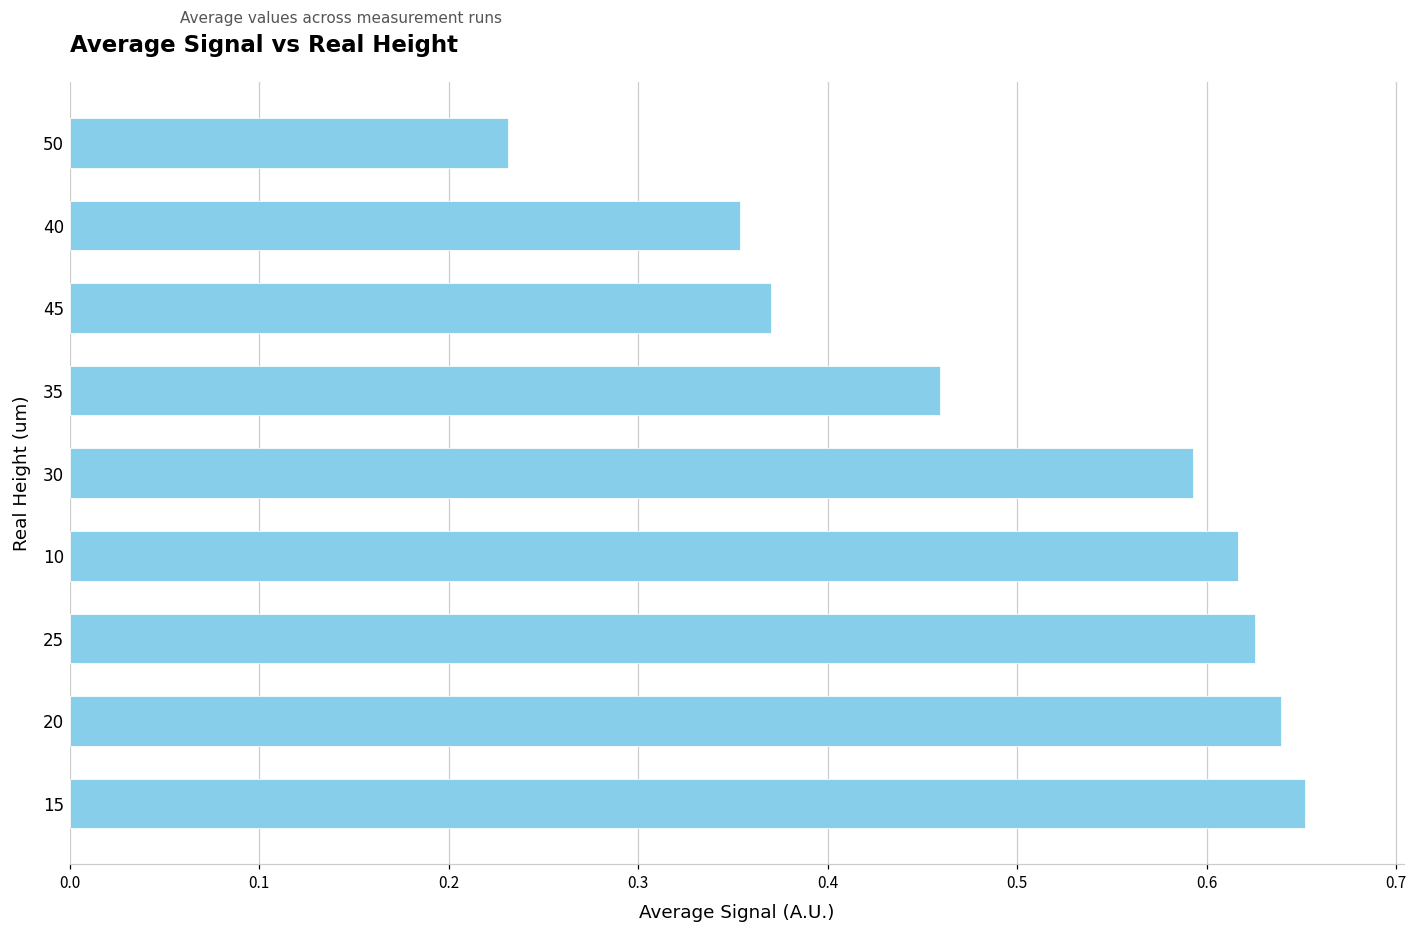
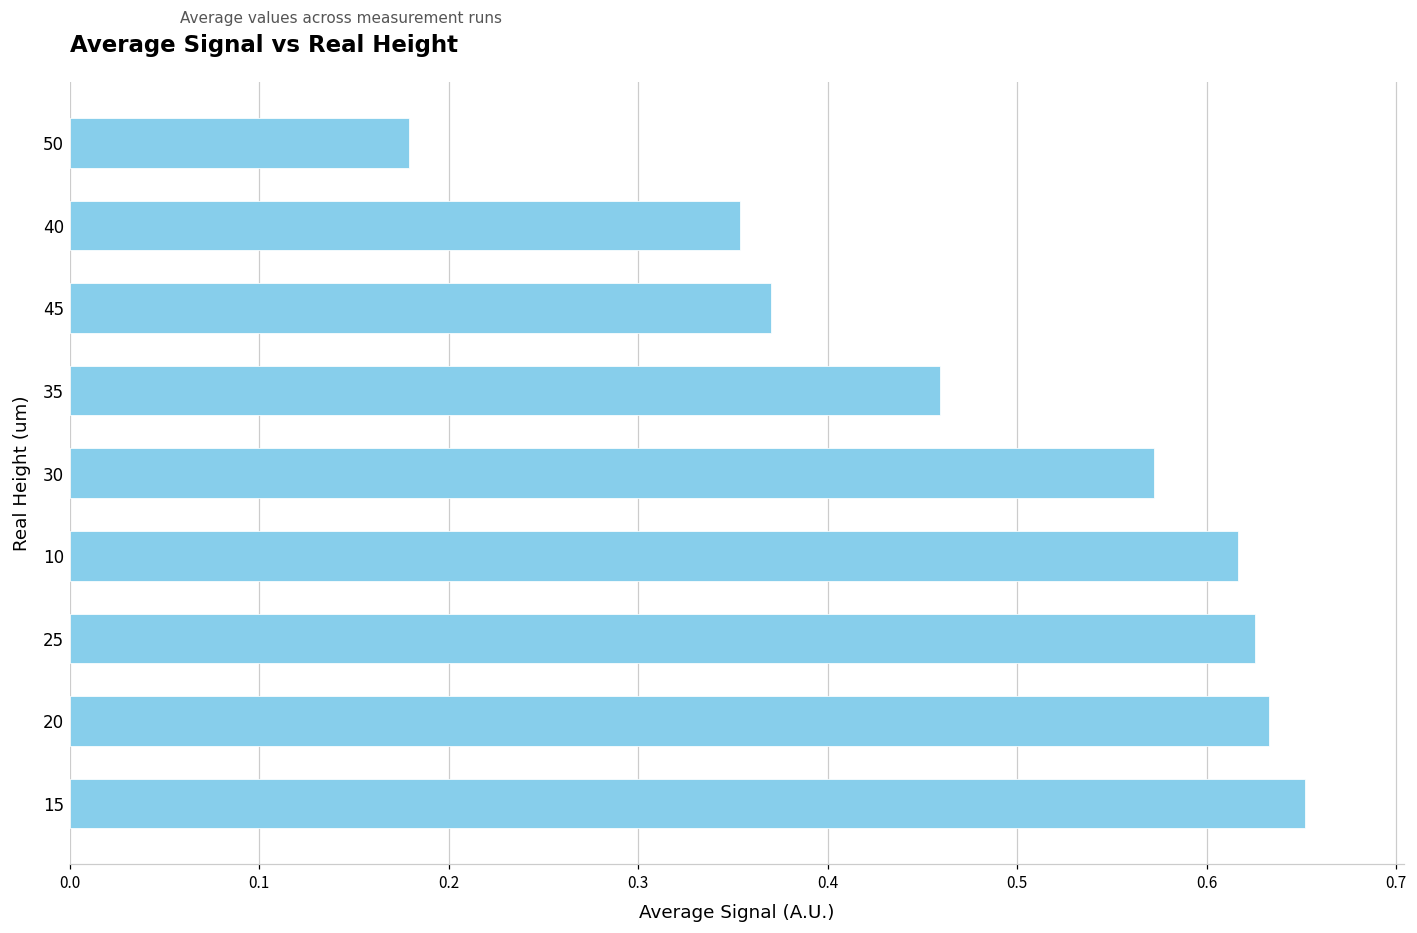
  {
-   "50": 0.231,
+   "50": 0.179,
    "40": 0.354,
    "45": 0.370,
    "35": 0.459,
-   "30": 0.593,
+   "30": 0.572,
    "10": 0.617,
    "25": 0.626,
-   "20": 0.639,
+   "20": 0.633,
    "15": 0.652
  }
